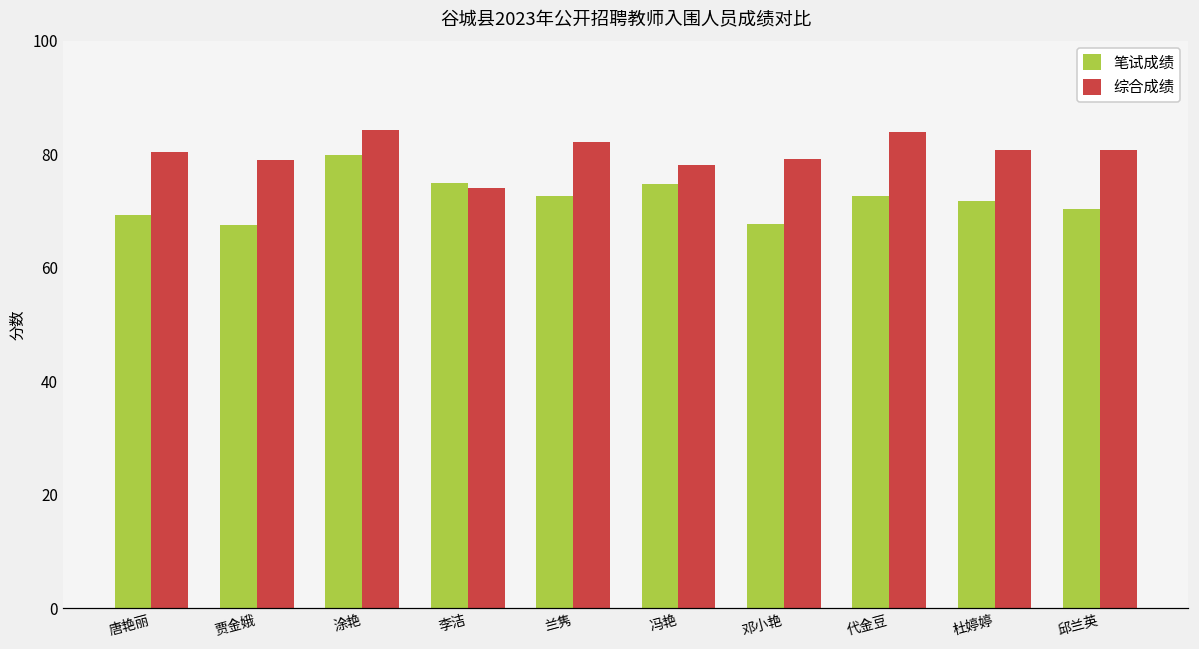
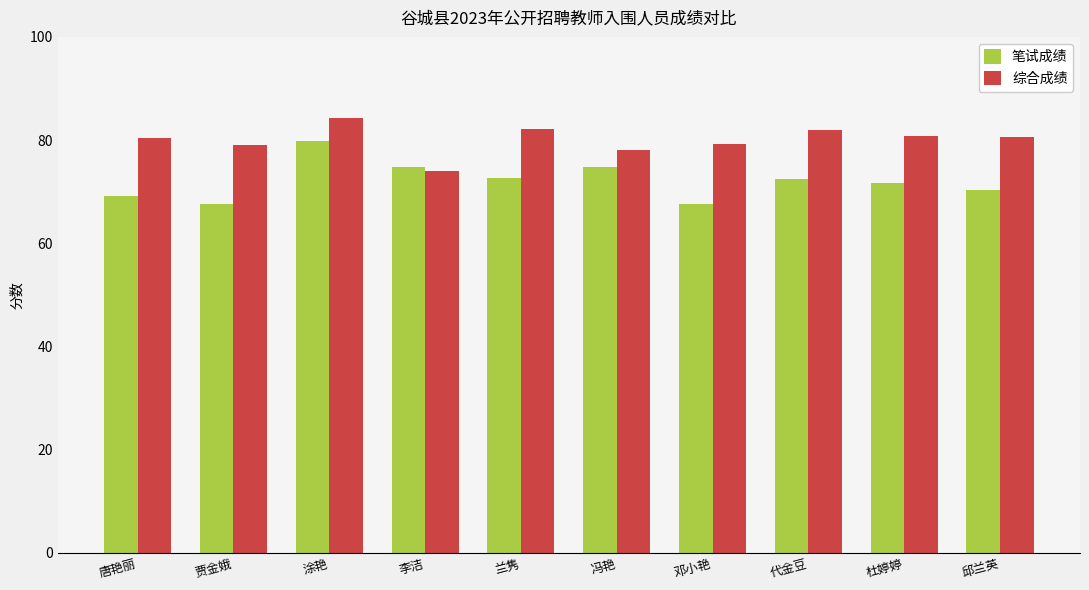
  {
    "笔试成绩": {
      "唐艳丽": 69,
      "贾金娥": 68,
      "涂艳": 80,
      "李洁": 75,
      "兰隽": 73,
      "冯艳": 75,
      "邓小艳": 68,
      "代金豆": 73,
      "杜婷婷": 72,
      "邱兰英": 70
    },
    "综合成绩": {
      "唐艳丽": 80,
      "贾金娥": 79,
      "涂艳": 84,
      "李洁": 74,
      "兰隽": 82,
      "冯艳": 78,
      "邓小艳": 79,
-     "代金豆": 84,
+     "代金豆": 82,
      "杜婷婷": 81,
      "邱兰英": 81
    }
  }
